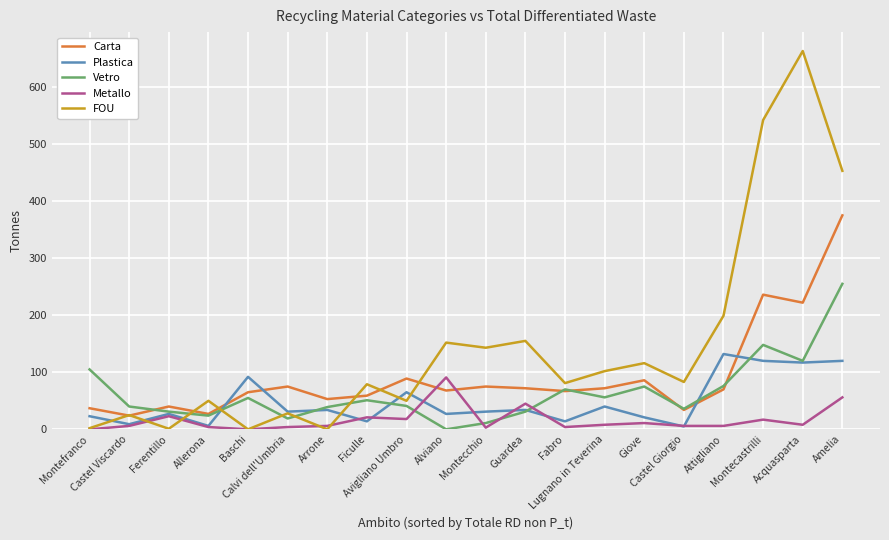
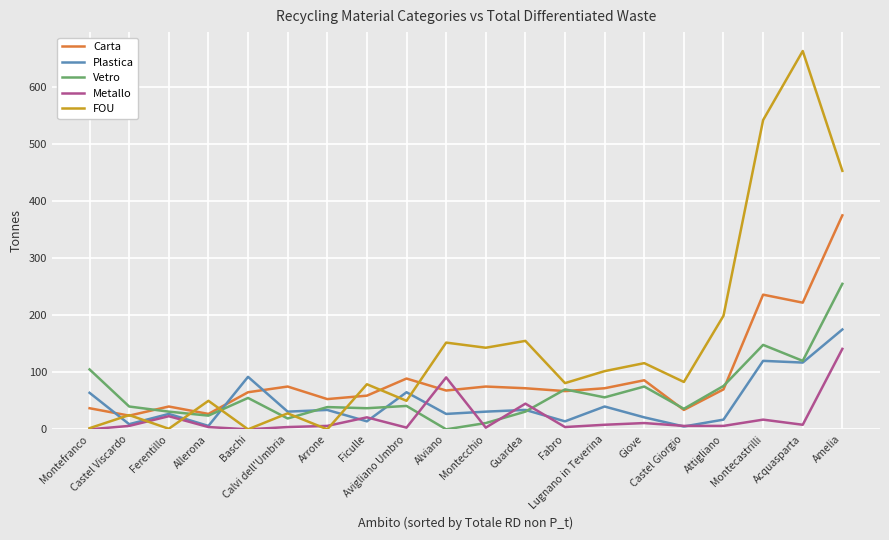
  {
    "Plastica": {
-     "Montefranco": 20,
+     "Montefranco": 60,
      "Baschi": 90,
      "Arrone": 30,
      "Ficulle": 10,
      "Avigliano Umbro": 70,
      "Alviano": 30,
      "Montecchio": 30,
      "Fabro": 10,
      "Lugnano in Teverina": 40,
      "Giove": 20,
-     "Attigliano": 130,
+     "Attigliano": 20,
      "Montecastrilli": 120,
-     "Amelia": 120
+     "Amelia": 180
    },
    "Vetro": {
      "Montefranco": 110,
      "Castel Viscardo": 40,
      "Baschi": 60,
      "Calvi dell'Umbria": 20,
      "Arrone": 40,
-     "Ficulle": 50,
+     "Ficulle": 40,
      "Avigliano Umbro": 40,
      "Alviano": 0,
      "Montecchio": 10,
      "Lugnano in Teverina": 60,
      "Giove": 80,
      "Attigliano": 80,
      "Montecastrilli": 150,
      "Amelia": 260
    },
    "Metallo": {
      "Calvi dell'Umbria": 0,
      "Arrone": 10,
      "Ficulle": 20,
-     "Avigliano Umbro": 20,
+     "Avigliano Umbro": 0,
      "Alviano": 90,
      "Montecchio": 0,
      "Guardea": 50,
      "Fabro": 0,
      "Lugnano in Teverina": 10,
      "Giove": 10,
      "Attigliano": 10,
      "Montecastrilli": 20,
      "Acquasparta": 10,
-     "Amelia": 60
+     "Amelia": 140
    }
  }
